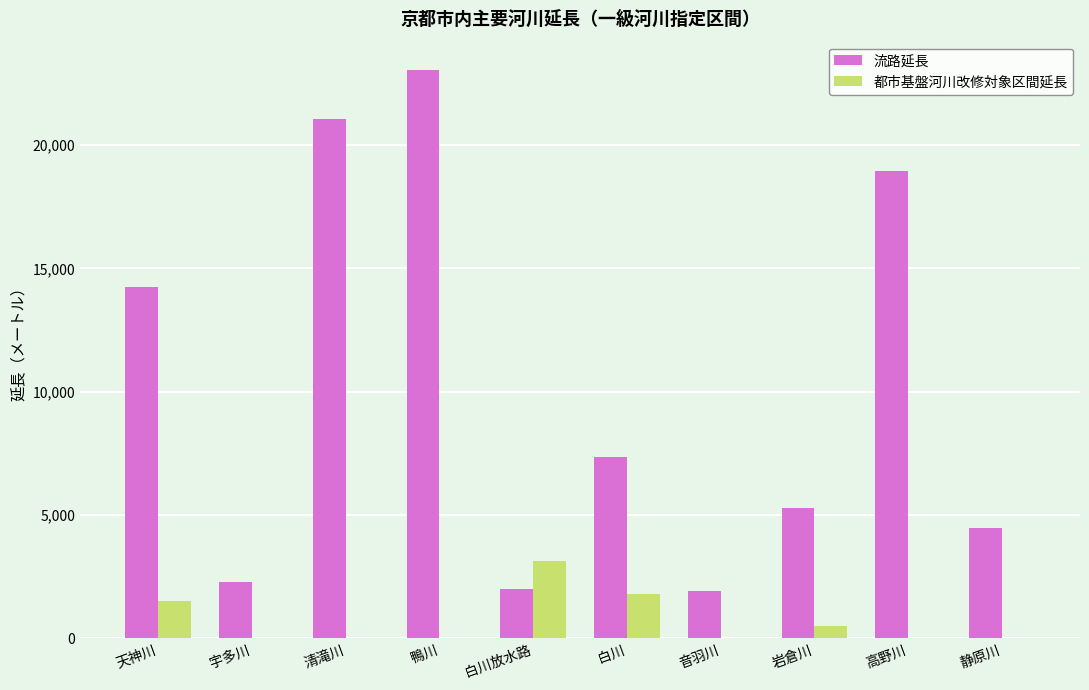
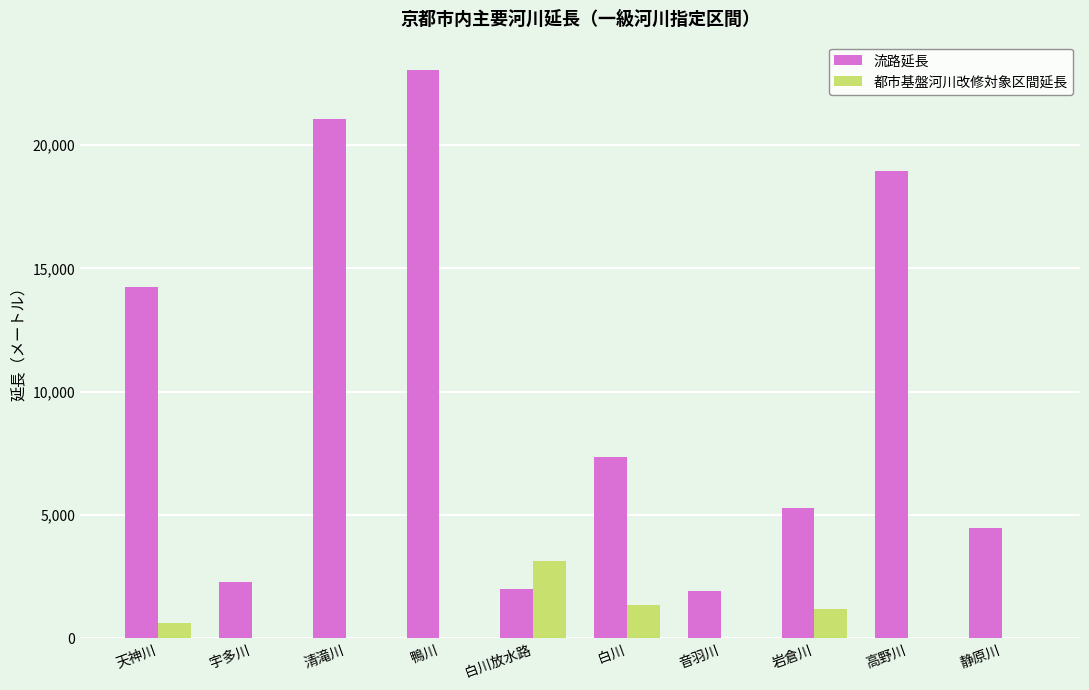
  {
    "流路延長": {
      "天神川": "14,200",
      "宇多川": "2,300",
      "清滝川": "21,100",
      "鴨川": "23,000",
      "白川放水路": "2,000",
      "白川": "7,300",
      "音羽川": "1,900",
      "岩倉川": "5,300",
      "高野川": "18,900",
      "静原川": "4,500"
    },
    "都市基盤河川改修対象区間延長": {
-     "天神川": "1,500",
+     "天神川": "600",
      "宇多川": "0",
      "清滝川": "0",
      "鴨川": "0",
      "白川放水路": "3,100",
-     "白川": "1,800",
+     "白川": "1,300",
      "音羽川": "0",
-     "岩倉川": "500",
+     "岩倉川": "1,200",
      "高野川": "0",
      "静原川": "0"
    }
  }
